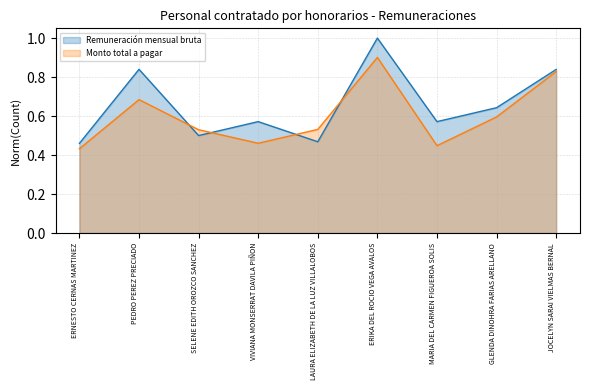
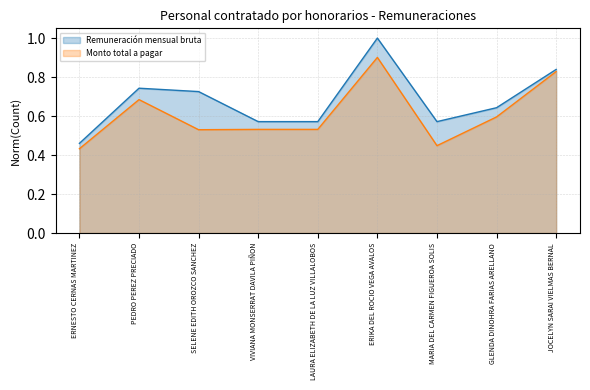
  {
    "Remuneración mensual bruta": {
      "ERNESTO CERNAS MARTINEZ": 0.46,
-     "PEDRO PEREZ PRECIADO": 0.84,
-     "SELENE EDITH OROZCO SANCHEZ": 0.50,
+     "PEDRO PEREZ PRECIADO": 0.74,
+     "SELENE EDITH OROZCO SANCHEZ": 0.73,
      "VIVIANA MONSERRAT DAVILA PIÑON": 0.57,
-     "LAURA ELIZABETH DE LA LUZ VILLALOBOS": 0.47,
+     "LAURA ELIZABETH DE LA LUZ VILLALOBOS": 0.57,
      "ERIKA DEL ROCIO VEGA AVALOS": 1.00,
      "MARIA DEL CARMEN FIGUEROA SOLIS": 0.57,
      "GLENDA DINOHRA FARIAS ARELLANO": 0.64
    },
    "Monto total a pagar": {
      "ERNESTO CERNAS MARTINEZ": 0.43,
      "PEDRO PEREZ PRECIADO": 0.68,
      "SELENE EDITH OROZCO SANCHEZ": 0.53,
-     "VIVIANA MONSERRAT DAVILA PIÑON": 0.46,
+     "VIVIANA MONSERRAT DAVILA PIÑON": 0.53,
      "LAURA ELIZABETH DE LA LUZ VILLALOBOS": 0.53,
      "ERIKA DEL ROCIO VEGA AVALOS": 0.90,
      "MARIA DEL CARMEN FIGUEROA SOLIS": 0.45,
      "GLENDA DINOHRA FARIAS ARELLANO": 0.60
    }
  }
